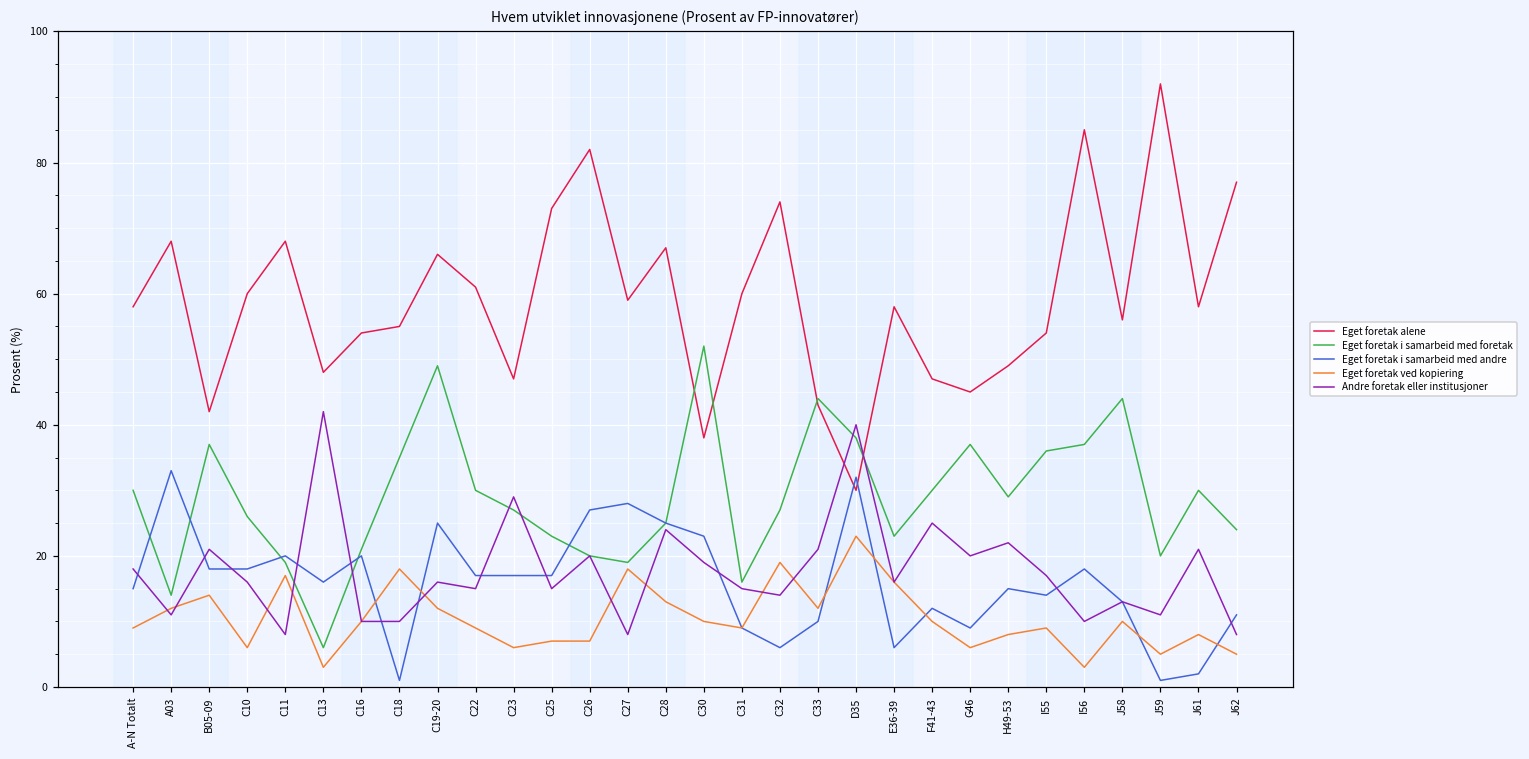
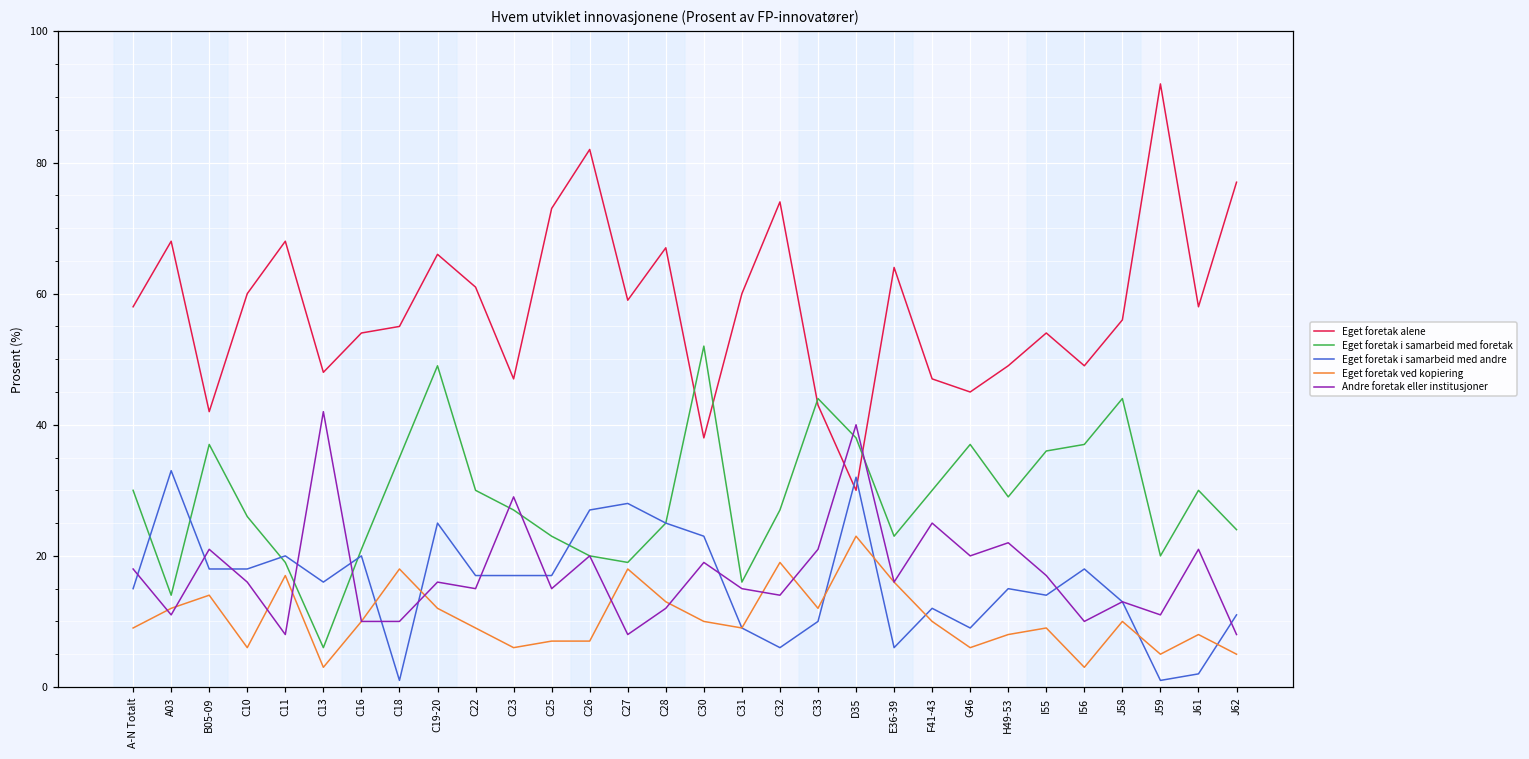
  {
    "Eget foretak alene": {
      "A-N Totalt": 58,
      "A03": 68,
      "B05-09": 42,
      "C10": 60,
      "C11": 68,
      "C13": 48,
      "C16": 54,
      "C18": 55,
      "C19-20": 66,
      "C22": 61,
      "C23": 47,
      "C25": 73,
      "C26": 82,
      "C27": 59,
      "C28": 67,
      "C30": 38,
      "C31": 60,
      "C32": 74,
      "C33": 43,
      "D35": 30,
-     "E36-39": 58,
+     "E36-39": 64,
      "F41-43": 47,
      "G46": 45,
      "H49-53": 49,
      "I55": 54,
-     "I56": 85,
+     "I56": 49,
      "J58": 56,
      "J59": 92,
      "J61": 58,
      "J62": 77
    },
    "Eget foretak i samarbeid med foretak": {
      "A-N Totalt": 30,
      "A03": 14,
      "B05-09": 37,
      "C10": 26,
      "C11": 19,
      "C13": 6,
      "C16": 21,
      "C18": 35,
      "C19-20": 49,
      "C22": 30,
      "C23": 27,
      "C25": 23,
      "C27": 19,
      "C30": 52,
      "C31": 16,
      "C32": 27,
      "C33": 44,
      "D35": 38,
      "E36-39": 23,
      "F41-43": 30,
      "G46": 37,
      "H49-53": 29,
      "I55": 36,
      "I56": 37,
      "J58": 44,
      "J59": 20,
      "J61": 30,
      "J62": 24
    },
    "Eget foretak i samarbeid med andre": {
      "A-N Totalt": 15,
      "A03": 33,
      "B05-09": 18,
      "C10": 18,
      "C11": 20,
      "C13": 16,
      "C16": 20,
      "C18": 1,
      "C19-20": 25,
      "C22": 17,
      "C23": 17,
      "C25": 17,
      "C26": 27,
      "C27": 28,
      "C30": 23,
      "C32": 6,
      "C33": 10,
      "D35": 32,
      "E36-39": 6,
      "F41-43": 12,
      "G46": 9,
      "H49-53": 15,
      "I55": 14,
      "I56": 18,
      "J59": 1,
      "J61": 2,
      "J62": 11
    },
    "Eget foretak ved kopiering": {
      "A-N Totalt": 9,
      "A03": 12,
      "B05-09": 14,
      "C10": 6,
      "C11": 17,
      "C13": 3,
      "C18": 18,
      "C19-20": 12,
      "C22": 9,
      "C23": 6,
      "C25": 7,
      "C26": 7,
      "C27": 18,
      "C28": 13,
      "C30": 10,
      "C32": 19,
      "C33": 12,
      "D35": 23,
      "F41-43": 10,
      "G46": 6,
      "H49-53": 8,
      "I55": 9,
      "I56": 3,
      "J58": 10,
      "J59": 5,
      "J61": 8,
      "J62": 5
    },
    "Andre foretak eller institusjoner": {
      "A-N Totalt": 18,
      "A03": 11,
      "B05-09": 21,
      "C10": 16,
      "C11": 8,
      "C13": 42,
      "C18": 10,
      "C19-20": 16,
      "C22": 15,
      "C23": 29,
      "C25": 15,
      "C27": 8,
-     "C28": 24,
+     "C28": 12,
      "C30": 19,
      "C31": 15,
      "C32": 14,
      "C33": 21,
      "D35": 40,
      "F41-43": 25,
      "G46": 20,
      "H49-53": 22,
      "I55": 17,
      "I56": 10,
      "J59": 11,
      "J61": 21,
      "J62": 8
    }
  }
